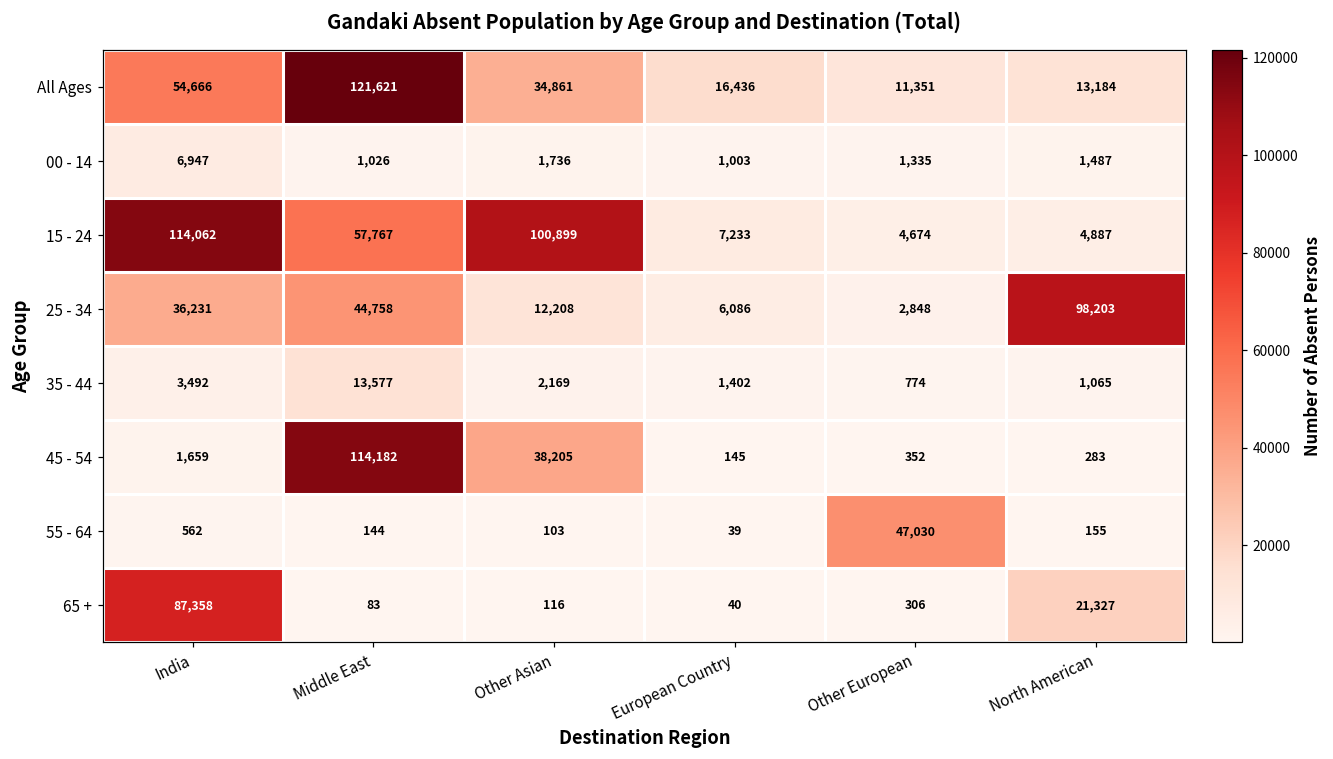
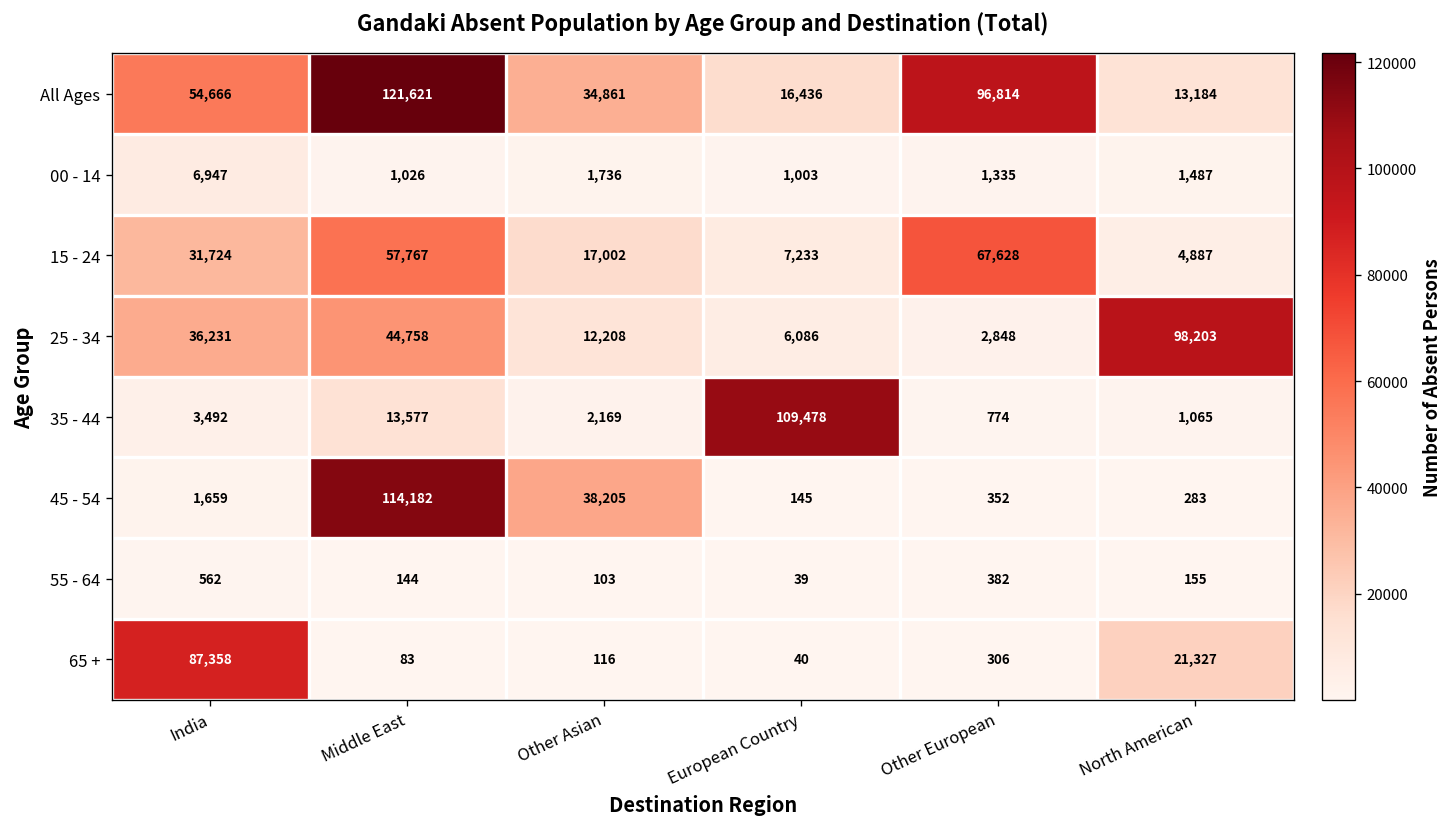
  {
    "All Ages": {
      "India": "54,666",
      "Middle East": "121,621",
      "Other Asian": "34,861",
      "European Country": "16,436",
-     "Other European": "11,351",
+     "Other European": "96,814",
      "North American": "13,184"
    },
    "00 - 14": {
      "India": "6,947",
      "Middle East": "1,026",
      "Other Asian": "1,736",
      "European Country": "1,003",
      "Other European": "1,335",
      "North American": "1,487"
    },
    "15 - 24": {
-     "India": "114,062",
+     "India": "31,724",
      "Middle East": "57,767",
-     "Other Asian": "100,899",
+     "Other Asian": "17,002",
      "European Country": "7,233",
-     "Other European": "4,674",
+     "Other European": "67,628",
      "North American": "4,887"
    },
    "25 - 34": {
      "India": "36,231",
      "Middle East": "44,758",
      "Other Asian": "12,208",
      "European Country": "6,086",
      "Other European": "2,848",
      "North American": "98,203"
    },
    "35 - 44": {
      "India": "3,492",
      "Middle East": "13,577",
      "Other Asian": "2,169",
-     "European Country": "1,402",
+     "European Country": "109,478",
      "Other European": "774",
      "North American": "1,065"
    },
    "45 - 54": {
      "India": "1,659",
      "Middle East": "114,182",
      "Other Asian": "38,205",
      "European Country": "145",
      "Other European": "352",
      "North American": "283"
    },
    "55 - 64": {
      "India": "562",
      "Middle East": "144",
      "Other Asian": "103",
      "European Country": "39",
-     "Other European": "47,030",
+     "Other European": "382",
      "North American": "155"
    },
    "65 +": {
      "India": "87,358",
      "Middle East": "83",
      "Other Asian": "116",
      "European Country": "40",
      "Other European": "306",
      "North American": "21,327"
    }
  }
